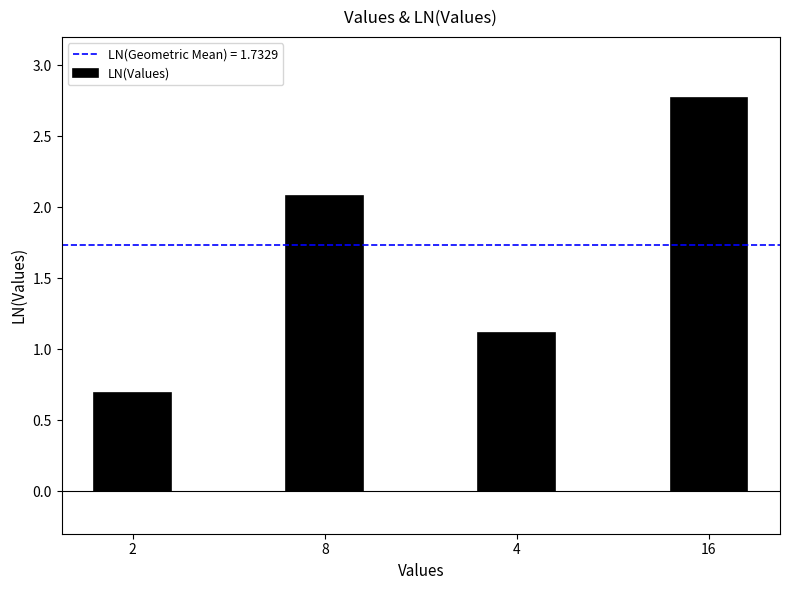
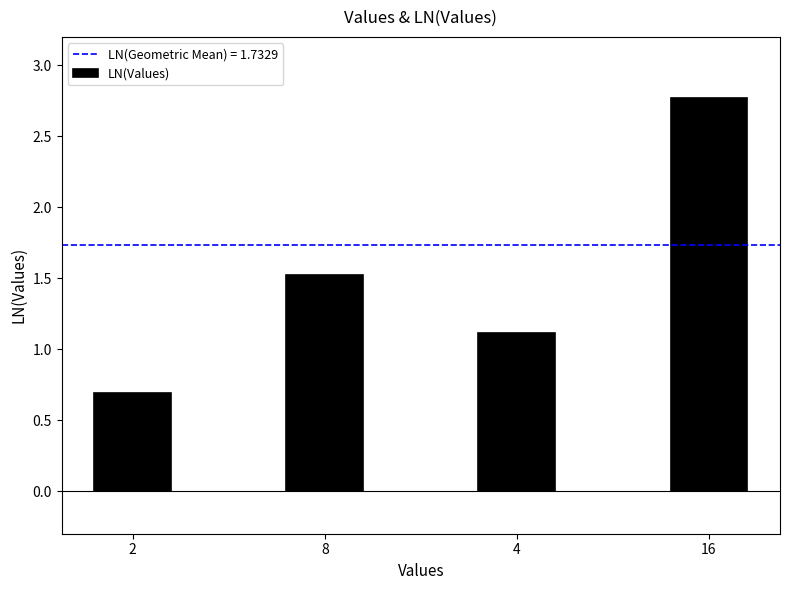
  {
    "2": 0.69,
-   "8": 2.08,
+   "8": 1.52,
    "4": 1.11,
    "16": 2.77
  }
